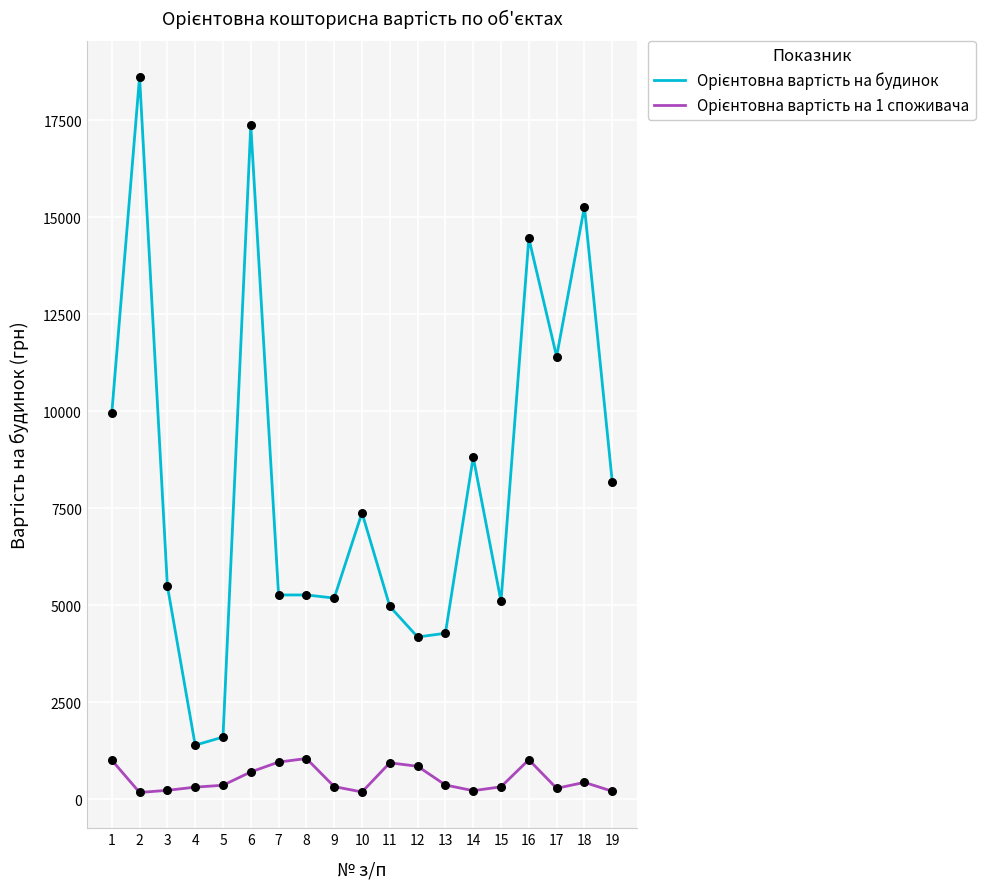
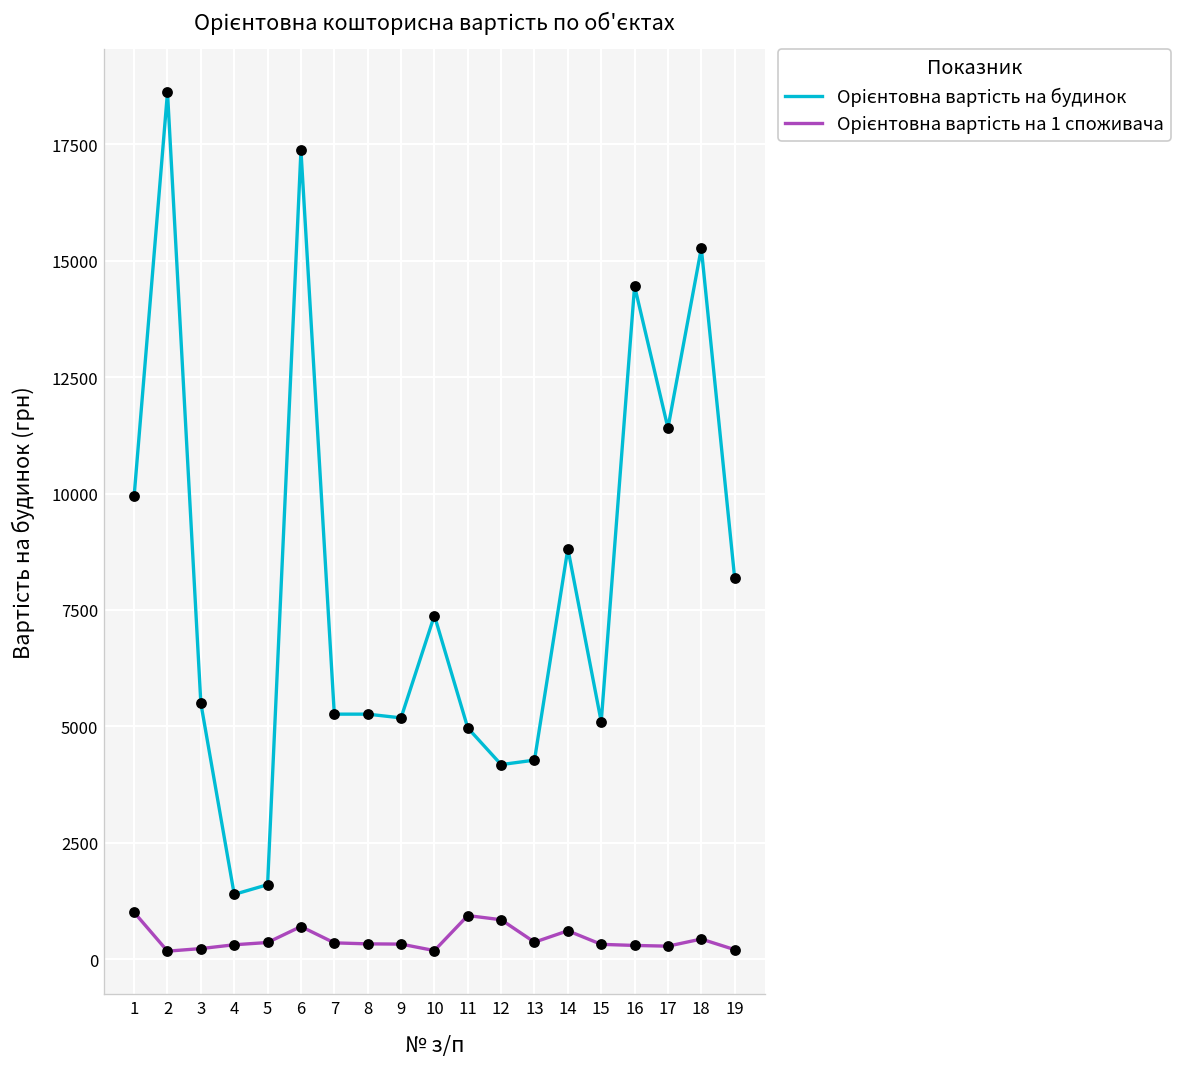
  {
    "Орієнтовна вартість на будинок": {
      "1": 9900,
      "2": 18600,
      "3": 5500,
      "4": 1400,
      "5": 1600,
      "6": 17400,
      "7": 5300,
      "8": 5300,
      "9": 5200,
      "10": 7400,
      "11": 5000,
      "12": 4200,
      "13": 4300,
      "14": 8800,
      "15": 5100,
      "16": 14500,
      "17": 11400,
      "18": 15300,
      "19": 8200
    },
    "Орієнтовна вартість на 1 споживача": {
      "1": 1000,
      "2": 200,
      "3": 200,
      "4": 300,
      "5": 400,
      "6": 700,
-     "7": 1000,
-     "8": 1000,
+     "7": 400,
+     "8": 300,
      "9": 300,
      "10": 200,
      "11": 900,
      "12": 800,
      "13": 400,
-     "14": 200,
+     "14": 600,
      "15": 300,
-     "16": 1000,
+     "16": 300,
      "17": 300,
      "18": 400,
      "19": 200
    }
  }
